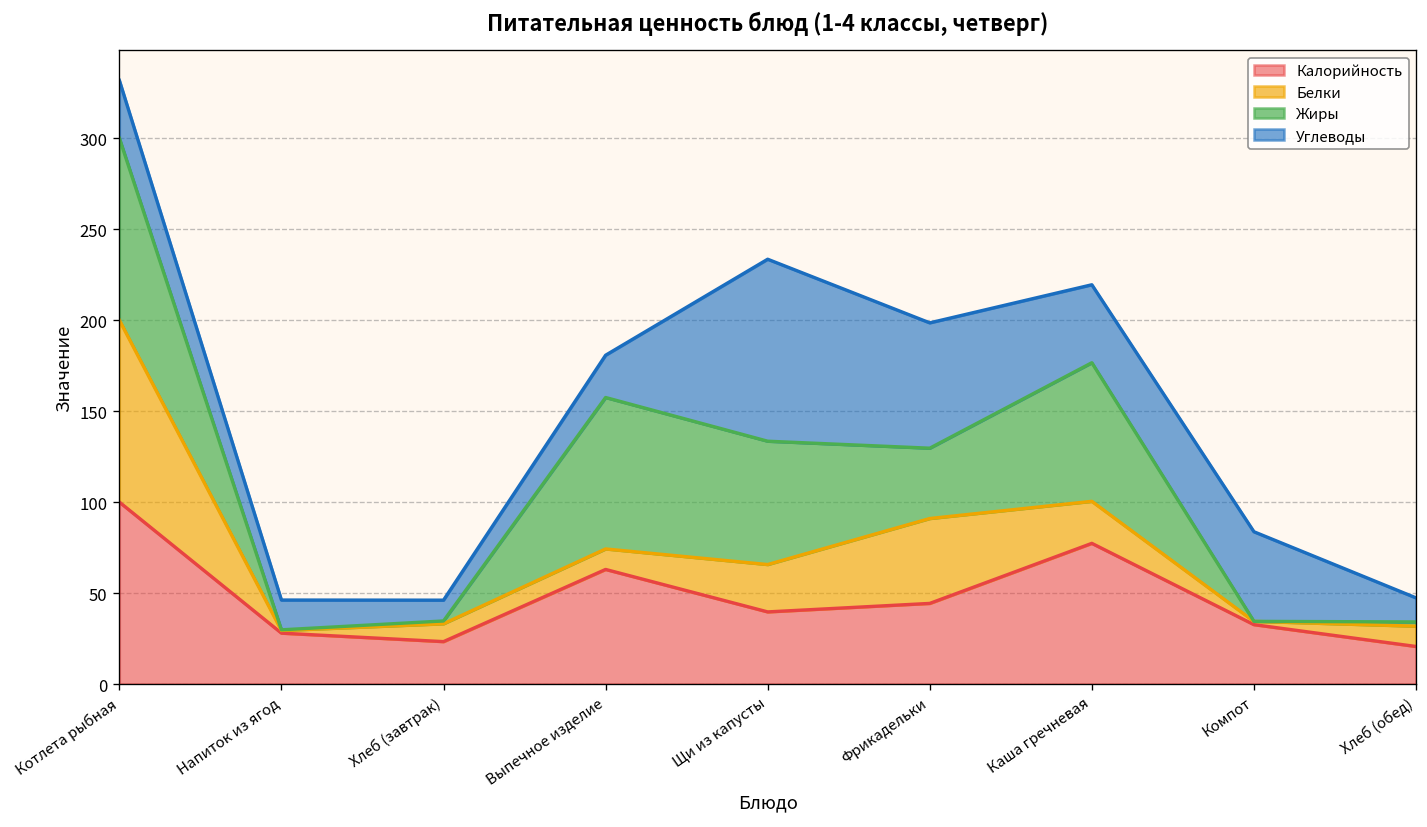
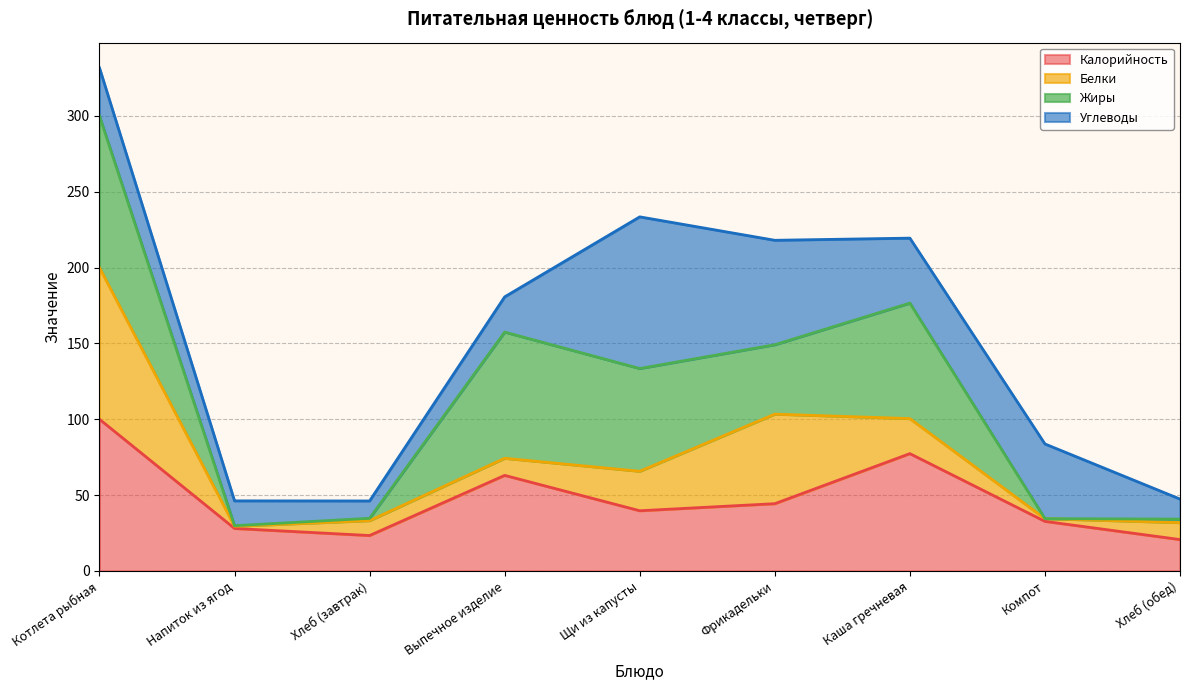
  {
    "Калорийность": {
      "Котлета рыбная": 100,
      "Хлеб (завтрак)": 23,
      "Выпечное изделие": 63,
      "Щи из капусты": 40,
      "Фрикадельки": 44,
      "Каша гречневая": 77,
      "Компот": 33,
      "Хлеб (обед)": 21
    },
    "Белки": {
      "Котлета рыбная": 100,
      "Выпечное изделие": 11,
      "Щи из капусты": 26,
-     "Фрикадельки": 47,
+     "Фрикадельки": 59,
      "Каша гречневая": 23,
      "Хлеб (обед)": 11
    },
    "Жиры": {
      "Котлета рыбная": 100,
      "Выпечное изделие": 83,
      "Щи из капусты": 68,
-     "Фрикадельки": 39,
+     "Фрикадельки": 46,
      "Каша гречневая": 76,
      "Хлеб (обед)": 2
    },
    "Углеводы": {
      "Котлета рыбная": 32,
      "Напиток из ягод": 16,
      "Хлеб (завтрак)": 11,
      "Выпечное изделие": 23,
      "Щи из капусты": 100,
      "Фрикадельки": 69,
      "Каша гречневая": 43,
      "Компот": 49,
      "Хлеб (обед)": 13
    }
  }
